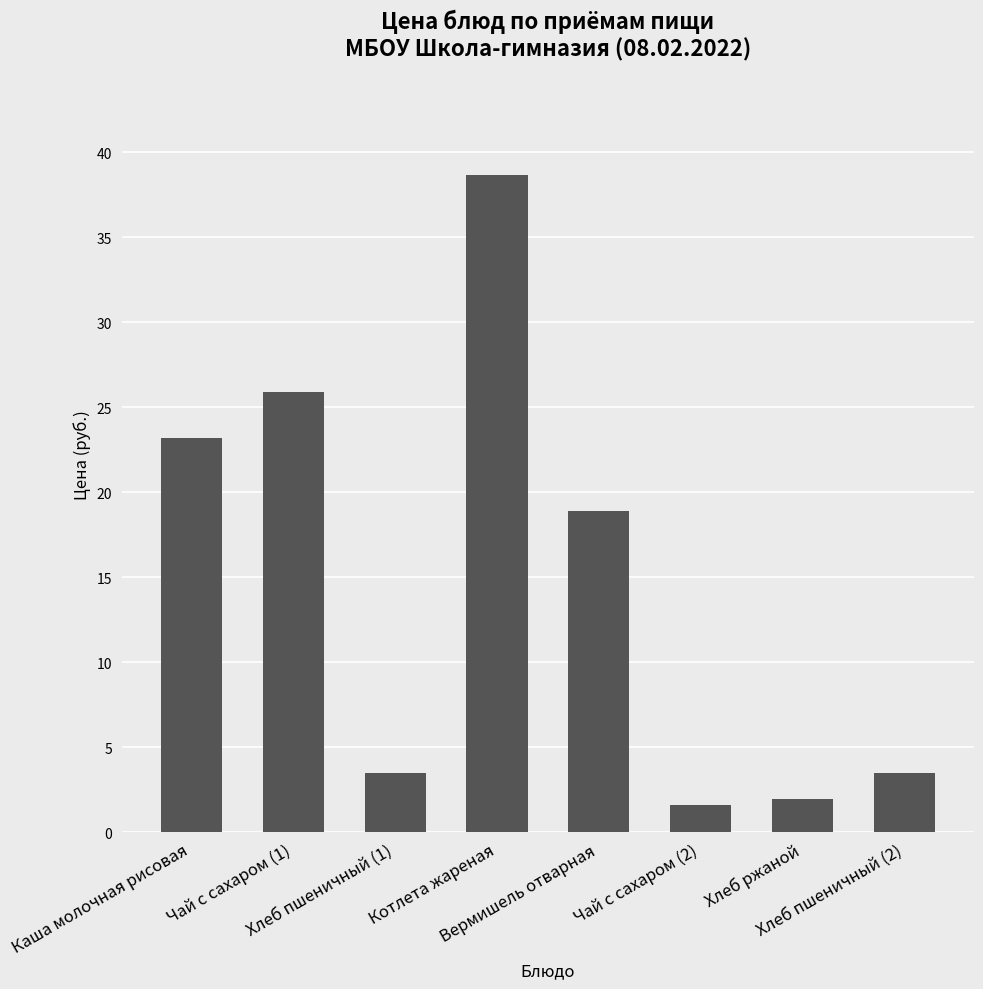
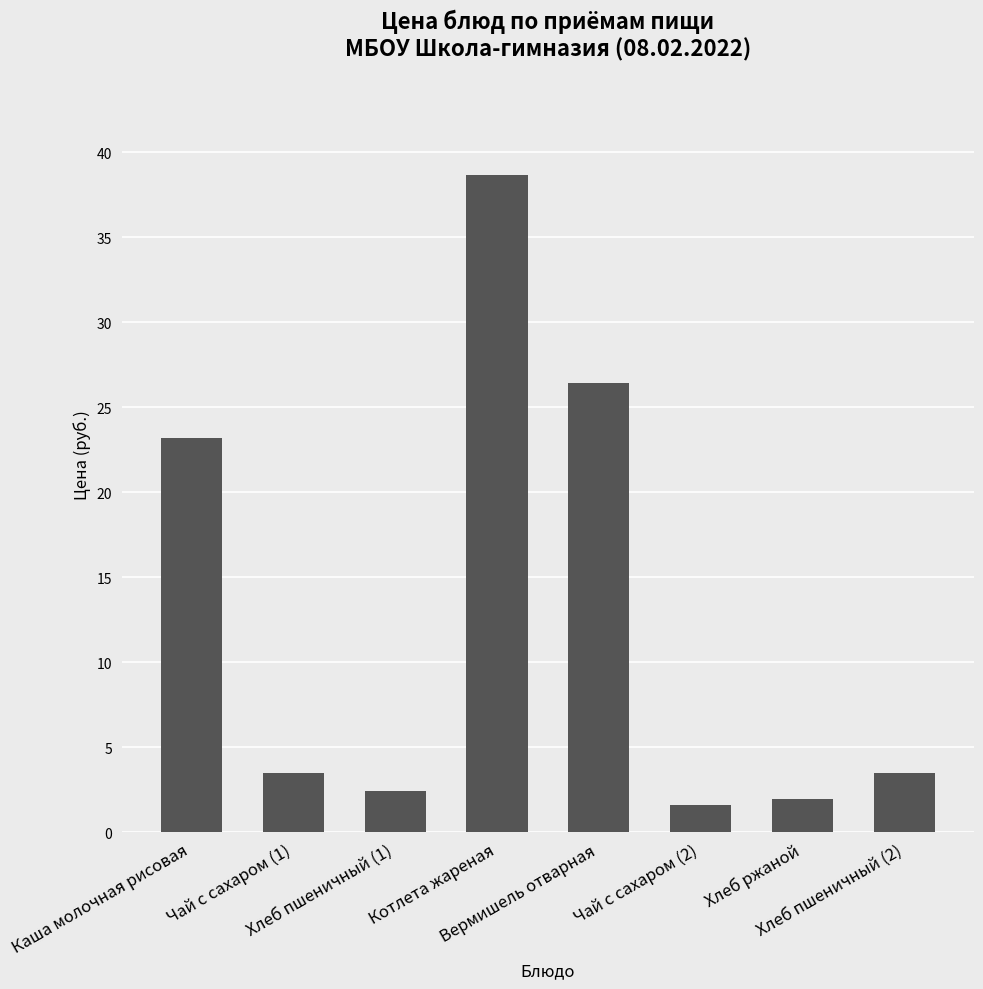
  {
    "Каша молочная рисовая": 23.2,
-   "Чай с сахаром (1)": 25.9,
-   "Хлеб пшеничный (1)": 3.5,
+   "Чай с сахаром (1)": 3.5,
+   "Хлеб пшеничный (1)": 2.5,
    "Котлета жареная": 38.7,
-   "Вермишель отварная": 18.9,
+   "Вермишель отварная": 26.4,
    "Чай с сахаром (2)": 1.6,
    "Хлеб ржаной": 1.9,
    "Хлеб пшеничный (2)": 3.5
  }
